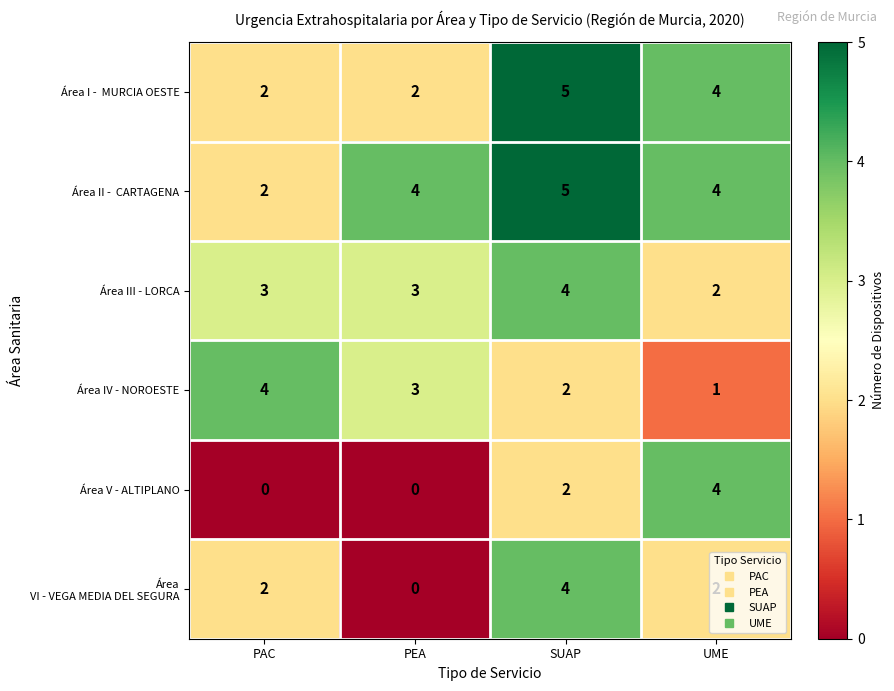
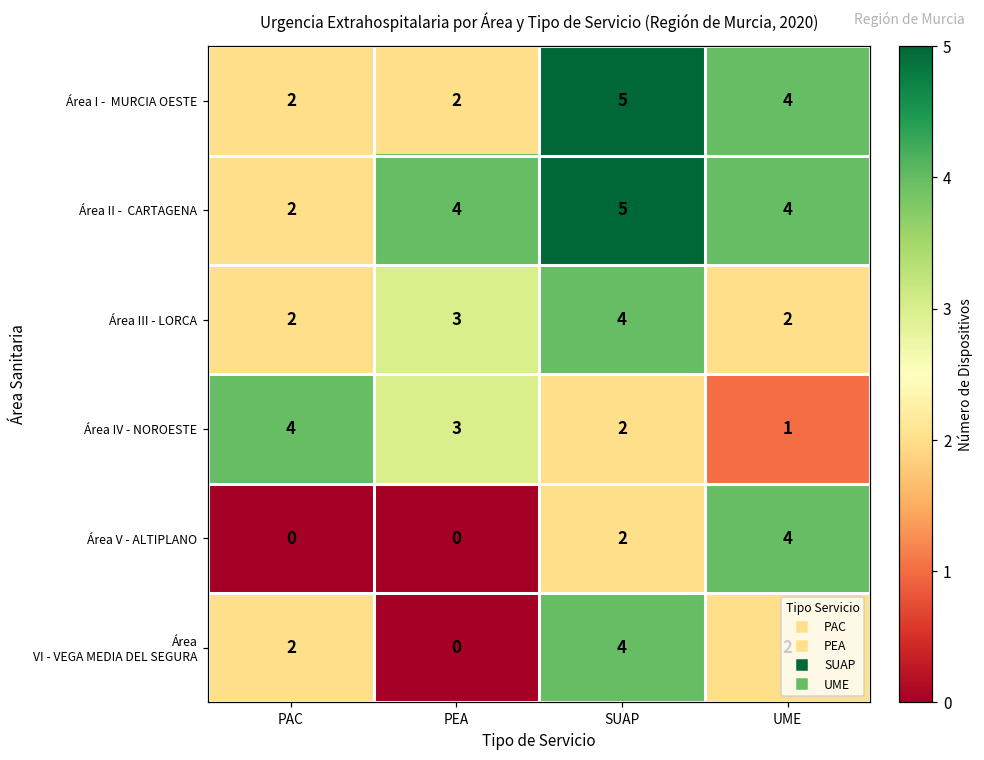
  {
    "Área I - MURCIA OESTE": {
      "PAC": 2,
      "PEA": 2,
      "SUAP": 5,
      "UME": 4
    },
    "Área II - CARTAGENA": {
      "PAC": 2,
      "PEA": 4,
      "SUAP": 5,
      "UME": 4
    },
    "Área III - LORCA": {
-     "PAC": 3,
+     "PAC": 2,
      "PEA": 3,
      "SUAP": 4,
      "UME": 2
    },
    "Área IV - NOROESTE": {
      "PAC": 4,
      "PEA": 3,
      "SUAP": 2,
      "UME": 1
    },
    "Área V - ALTIPLANO": {
      "PAC": 0,
      "PEA": 0,
      "SUAP": 2,
      "UME": 4
    },
    "Área VI - VEGA MEDIA DEL SEGURA": {
      "PAC": 2,
      "PEA": 0,
      "SUAP": 4
    }
  }
